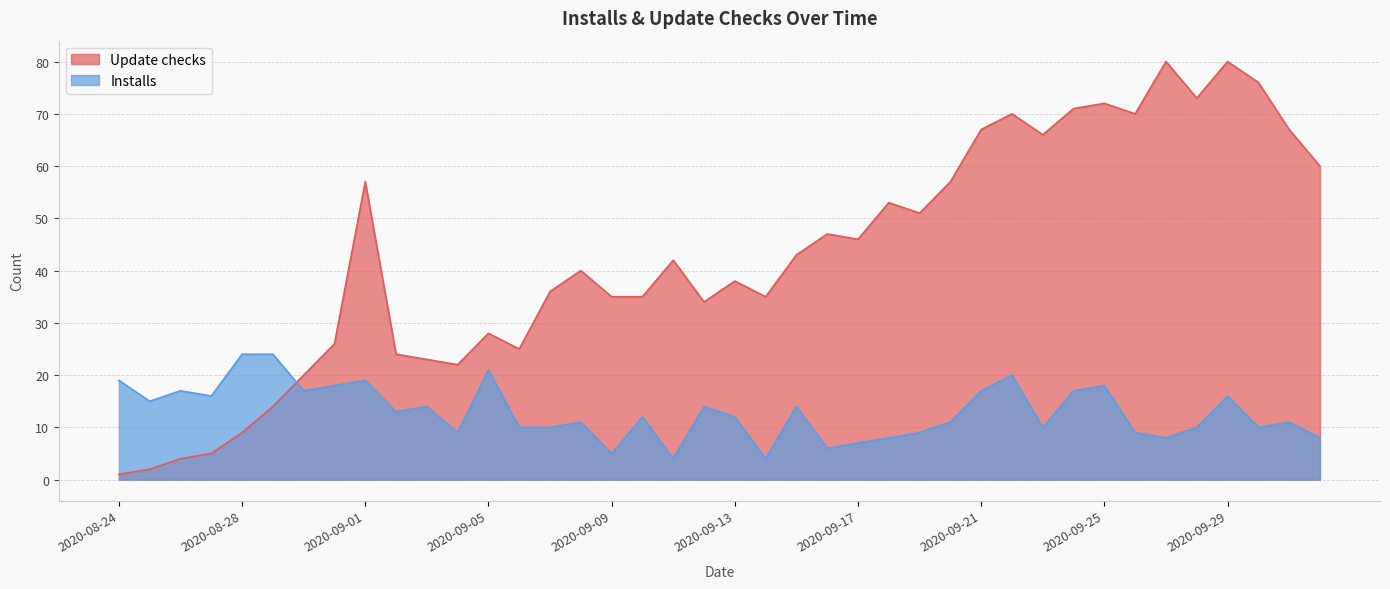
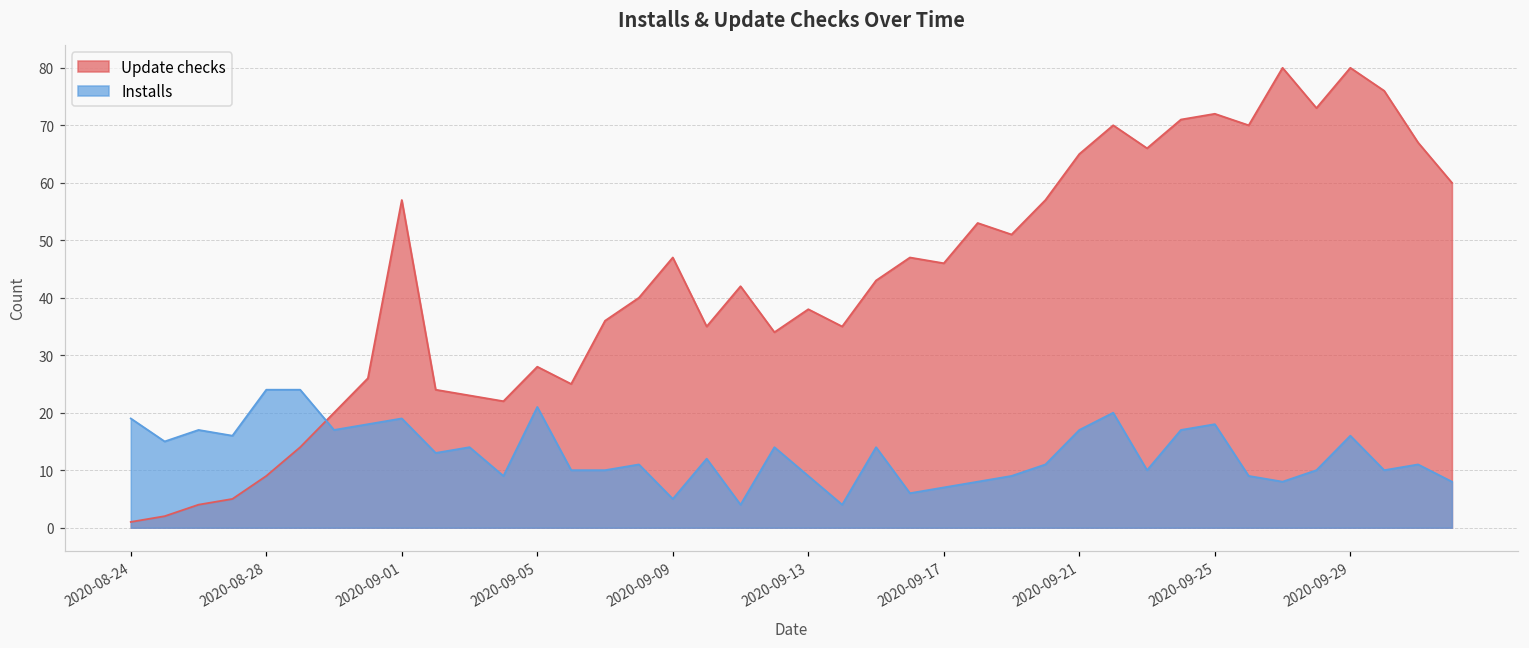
  {
    "Update checks": {
      "2020-08-24": 1,
      "2020-08-28": 9,
      "2020-09-01": 57,
      "2020-09-05": 28,
-     "2020-09-09": 35,
+     "2020-09-09": 47,
      "2020-09-13": 38,
      "2020-09-17": 46,
-     "2020-09-21": 67,
+     "2020-09-21": 65,
      "2020-09-25": 72,
      "2020-09-29": 80
    },
    "Installs": {
      "2020-08-24": 19,
      "2020-08-28": 24,
      "2020-09-01": 19,
      "2020-09-05": 21,
      "2020-09-09": 5,
-     "2020-09-13": 12,
+     "2020-09-13": 9,
      "2020-09-17": 7,
      "2020-09-21": 17,
      "2020-09-25": 18,
      "2020-09-29": 16
    }
  }
